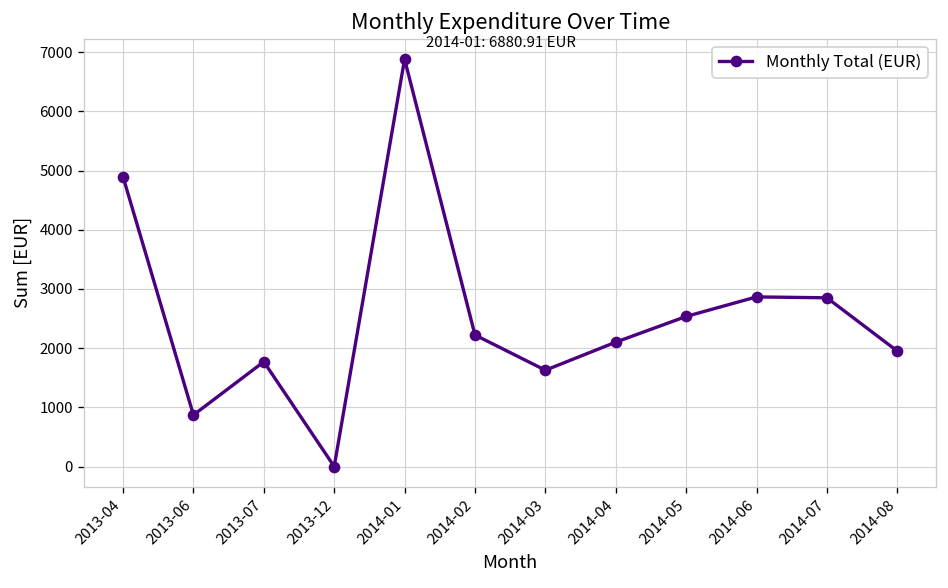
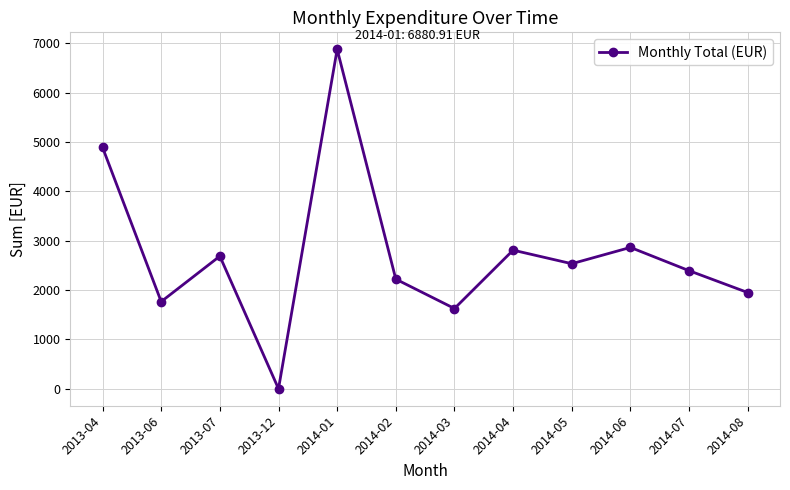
  {
    "2013-04": 4900,
-   "2013-06": 900,
-   "2013-07": 1800,
+   "2013-06": 1800,
+   "2013-07": 2700,
    "2013-12": 0,
    "2014-02": 2200,
    "2014-03": 1600,
-   "2014-04": 2100,
+   "2014-04": 2800,
    "2014-05": 2500,
    "2014-06": 2900,
-   "2014-07": 2900,
+   "2014-07": 2400,
    "2014-08": 2000
  }
